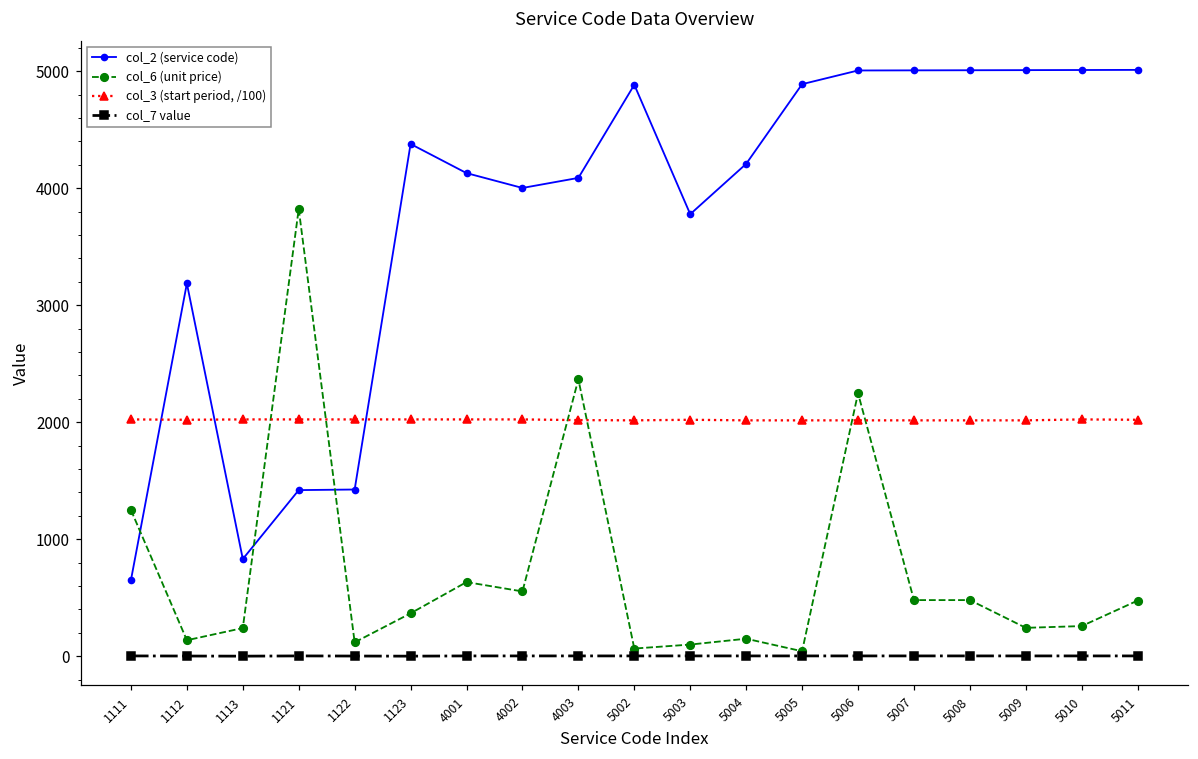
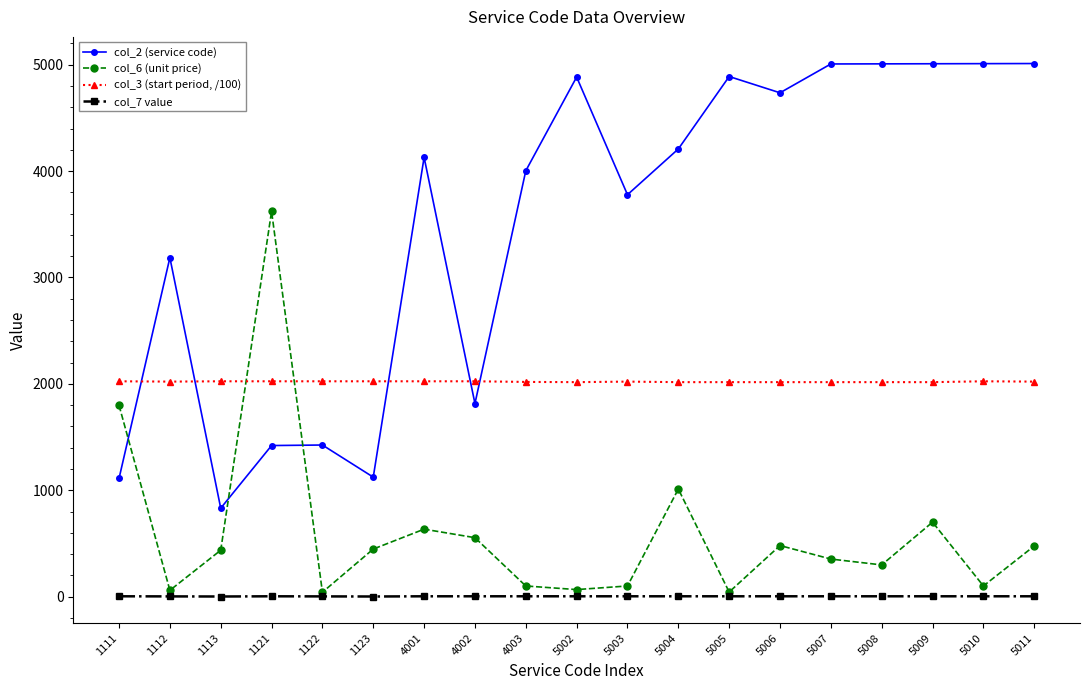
  {
    "col_2 (service code)": {
-     "1111": 650,
+     "1111": 1110,
      "1112": 3190,
      "1113": 830,
      "1121": 1420,
      "1122": 1430,
-     "1123": 4380,
+     "1123": 1120,
      "4001": 4130,
-     "4002": 4000,
-     "4003": 4090,
+     "4002": 1820,
+     "4003": 4000,
      "5002": 4880,
      "5003": 3780,
      "5004": 4210,
      "5005": 4890,
-     "5006": 5010,
+     "5006": 4740,
      "5007": 5010,
      "5008": 5010,
      "5009": 5010,
      "5010": 5010,
      "5011": 5010
    },
    "col_6 (unit price)": {
-     "1111": 1250,
-     "1112": 140,
-     "1113": 240,
-     "1121": 3820,
-     "1122": 120,
-     "1123": 370,
+     "1111": 1800,
+     "1112": 60,
+     "1113": 440,
+     "1121": 3620,
+     "1122": 40,
+     "1123": 450,
      "4001": 630,
      "4002": 550,
-     "4003": 2370,
+     "4003": 100,
      "5002": 70,
      "5003": 100,
-     "5004": 150,
+     "5004": 1010,
      "5005": 40,
-     "5006": 2250,
-     "5007": 480,
-     "5008": 480,
-     "5009": 240,
-     "5010": 260,
+     "5006": 480,
+     "5007": 350,
+     "5008": 300,
+     "5009": 700,
+     "5010": 100,
      "5011": 480
    },
    "col_3 (start period, /100)": {
      "1111": 2020,
      "1112": 2020,
      "1113": 2020,
      "1121": 2020,
      "1122": 2020,
      "1123": 2020,
      "4001": 2020,
      "4002": 2020,
      "4003": 2020,
      "5002": 2020,
      "5003": 2020,
      "5004": 2020,
      "5005": 2020,
      "5006": 2020,
      "5007": 2020,
      "5008": 2020,
      "5009": 2020,
      "5010": 2020,
      "5011": 2020
    },
    "col_7 value": {
      "1111": 0,
      "1112": 0,
      "1113": 0,
      "1121": 0,
      "1122": 0,
      "1123": 0,
      "4001": 0,
      "4002": 0,
      "4003": 0,
      "5002": 0,
      "5003": 0,
      "5004": 0,
      "5005": 0,
      "5006": 0,
      "5007": 0,
      "5008": 0,
      "5009": 0,
      "5010": 0,
      "5011": 0
    }
  }
